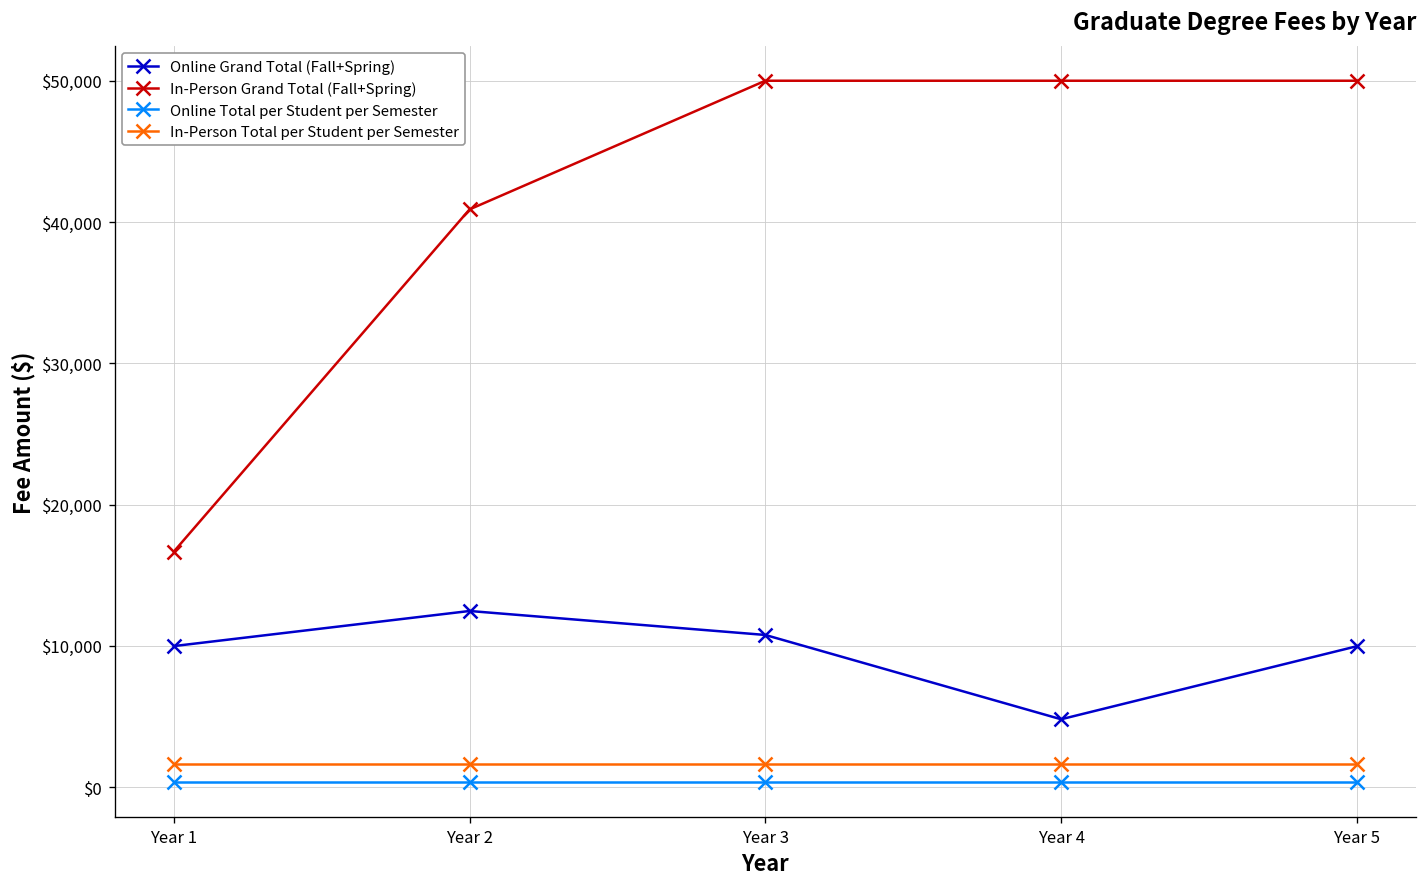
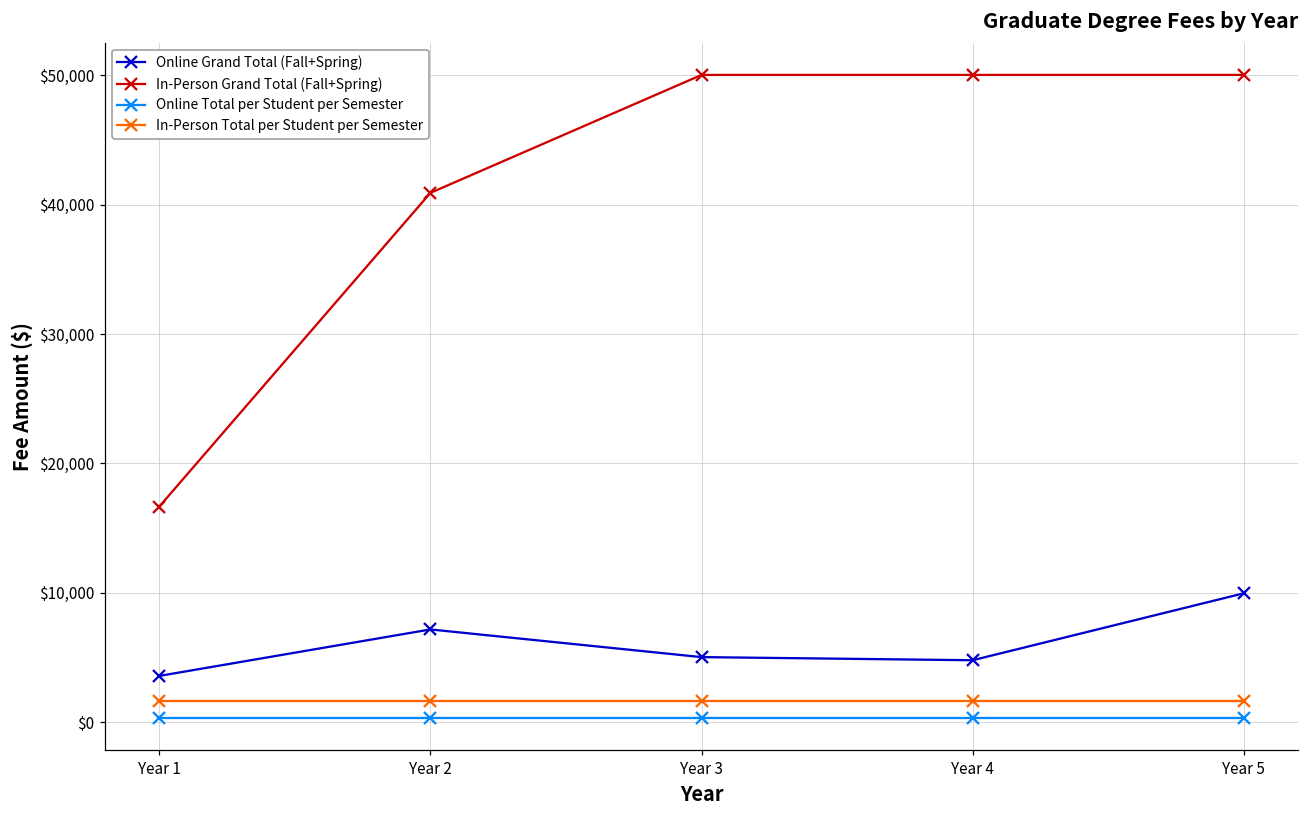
  {
    "Online Grand Total (Fall+Spring)": {
-     "Year 1": "$10,000",
-     "Year 2": "$12,500",
-     "Year 3": "$10,800",
+     "Year 1": "$3,600",
+     "Year 2": "$7,200",
+     "Year 3": "$5,000",
      "Year 4": "$4,800",
      "Year 5": "$10,000"
    },
    "In-Person Grand Total (Fall+Spring)": {
      "Year 1": "$16,700",
      "Year 2": "$40,900",
      "Year 3": "$50,000",
      "Year 4": "$50,000",
      "Year 5": "$50,000"
    },
    "Online Total per Student per Semester": {
      "Year 1": "$400",
      "Year 2": "$400",
      "Year 3": "$400",
      "Year 4": "$400",
      "Year 5": "$400"
    },
    "In-Person Total per Student per Semester": {
      "Year 1": "$1,700",
      "Year 2": "$1,700",
      "Year 3": "$1,700",
      "Year 4": "$1,700",
      "Year 5": "$1,700"
    }
  }
